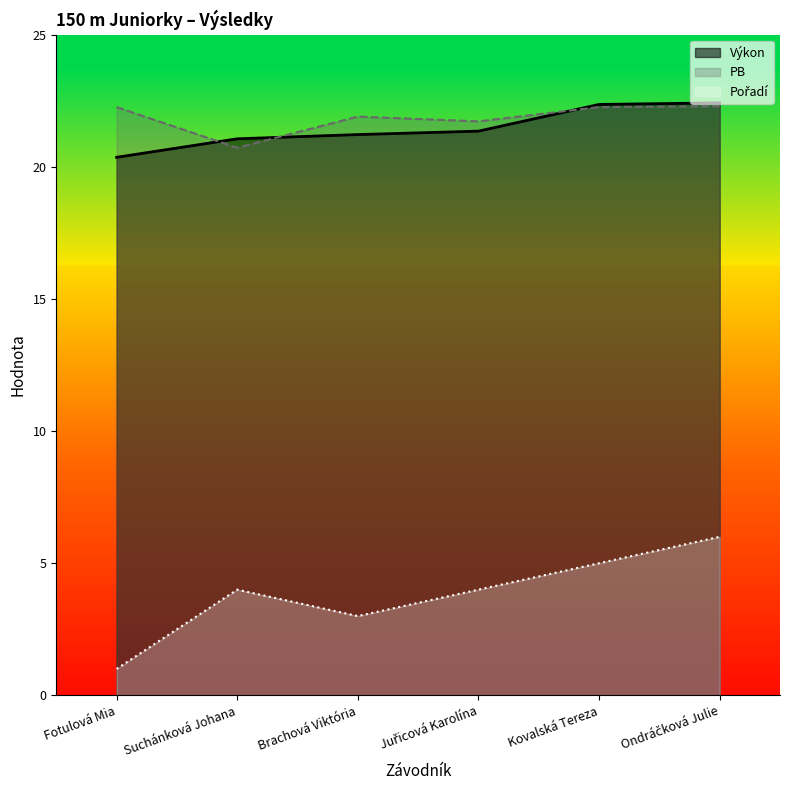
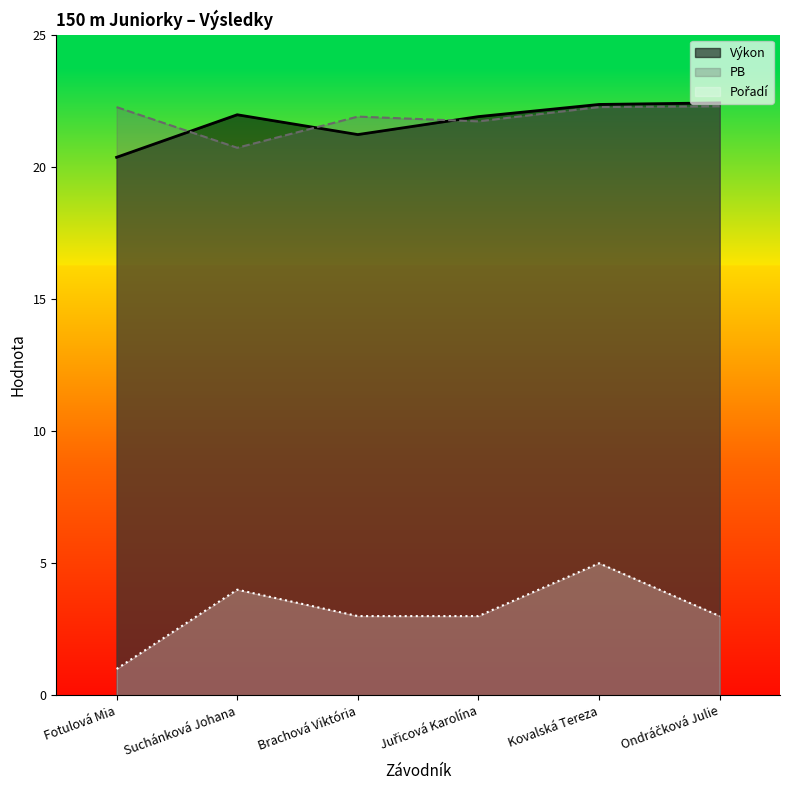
  {
    "Výkon": {
      "Fotulová Mia": 20.4,
-     "Suchánková Johana": 21.1,
+     "Suchánková Johana": 22.0,
      "Brachová Viktória": 21.2,
-     "Juřicová Karolína": 21.4,
+     "Juřicová Karolína": 21.9,
      "Kovalská Tereza": 22.4
    },
    "PB": {
      "Fotulová Mia": 22.3,
      "Suchánková Johana": 20.7,
      "Brachová Viktória": 21.9,
      "Juřicová Karolína": 21.7,
      "Kovalská Tereza": 22.3,
      "Ondráčková Julie": 22.3
    },
    "Pořadí": {
      "Fotulová Mia": 1,
      "Suchánková Johana": 4,
      "Brachová Viktória": 3,
-     "Juřicová Karolína": 4,
+     "Juřicová Karolína": 3,
      "Kovalská Tereza": 5,
-     "Ondráčková Julie": 6
+     "Ondráčková Julie": 3
    }
  }
